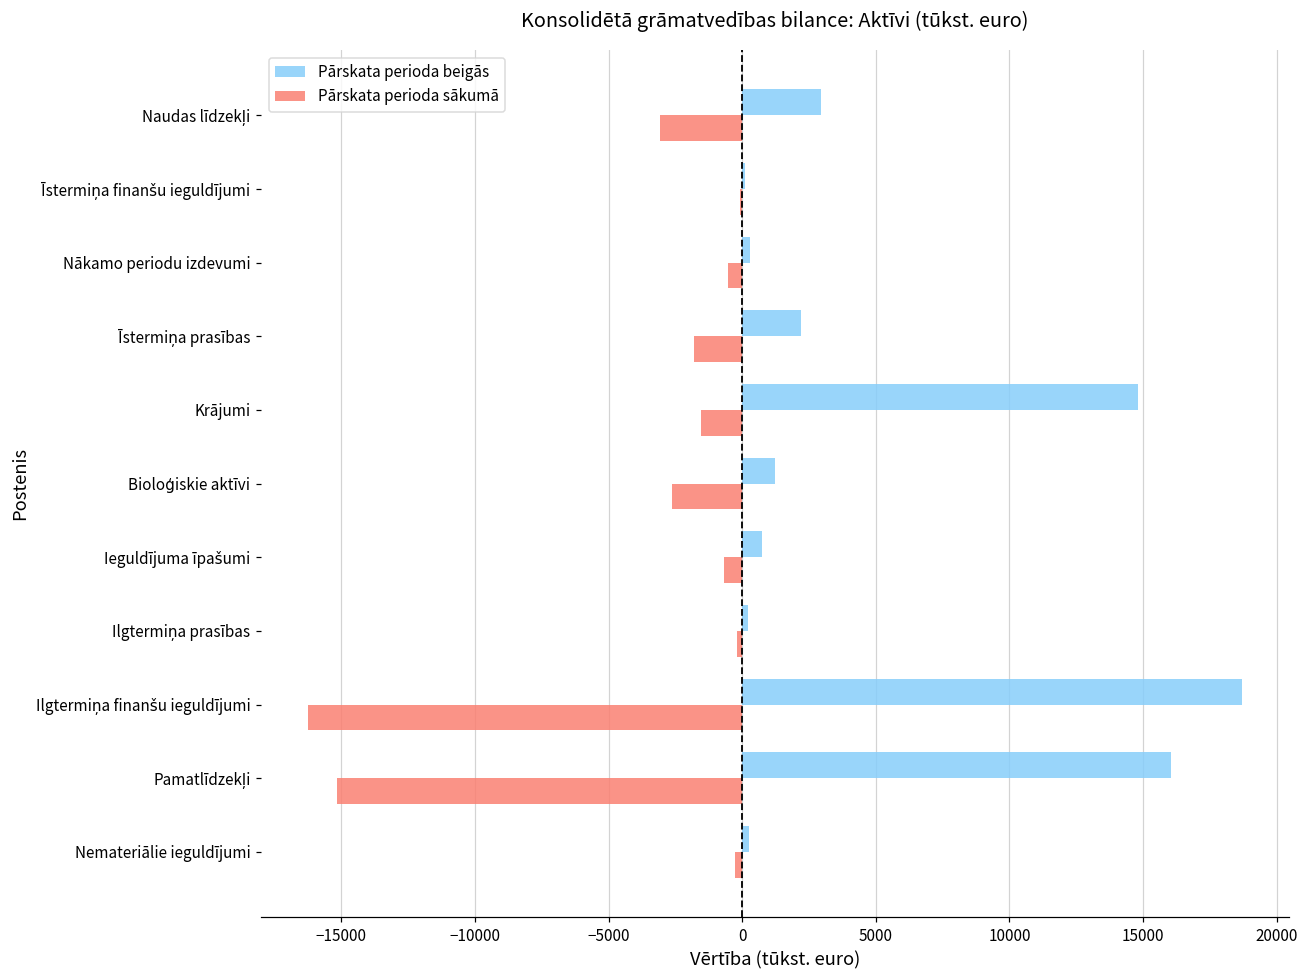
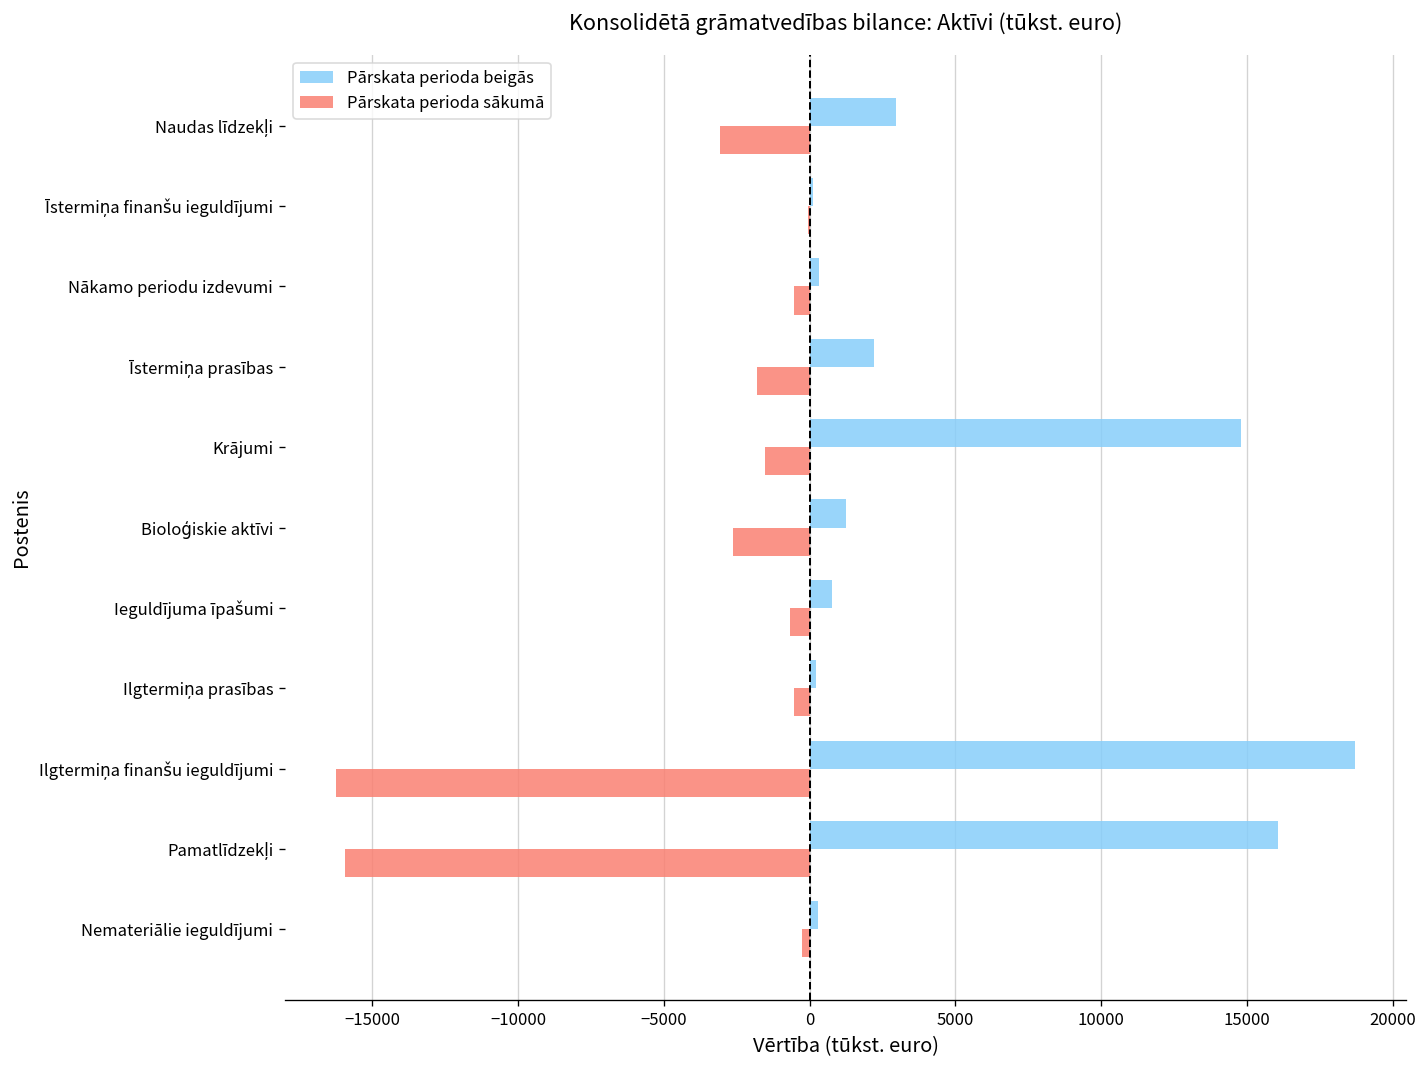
  {
    "Pārskata perioda beigās": {
      "Naudas līdzekļi": 2900,
      "Īstermiņa finanšu ieguldījumi": 100,
      "Nākamo periodu izdevumi": 300,
      "Īstermiņa prasības": 2200,
      "Krājumi": 14800,
      "Bioloģiskie aktīvi": 1200,
      "Ieguldījuma īpašumi": 800,
      "Ilgtermiņa prasības": 200,
      "Ilgtermiņa finanšu ieguldījumi": 18700,
      "Pamatlīdzekļi": 16100,
      "Nemateriālie ieguldījumi": 300
    },
    "Pārskata perioda sākumā": {
      "Naudas līdzekļi": -3100,
      "Nākamo periodu izdevumi": -500,
      "Īstermiņa prasības": -1800,
      "Krājumi": -1500,
      "Bioloģiskie aktīvi": -2600,
      "Ieguldījuma īpašumi": -700,
-     "Ilgtermiņa prasības": -200,
+     "Ilgtermiņa prasības": -500,
      "Ilgtermiņa finanšu ieguldījumi": -16300,
-     "Pamatlīdzekļi": -15200,
+     "Pamatlīdzekļi": -15900,
      "Nemateriālie ieguldījumi": -300
    }
  }
